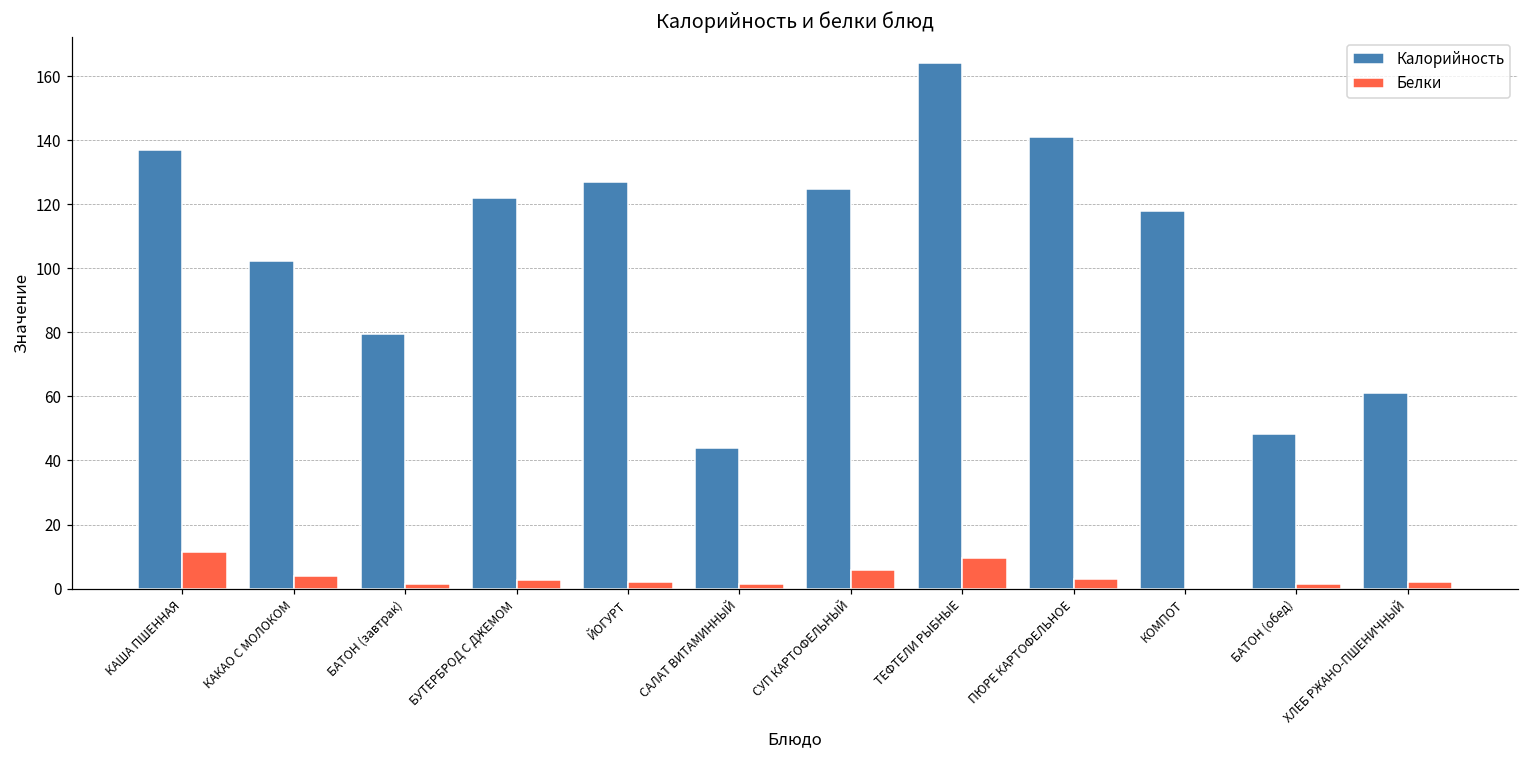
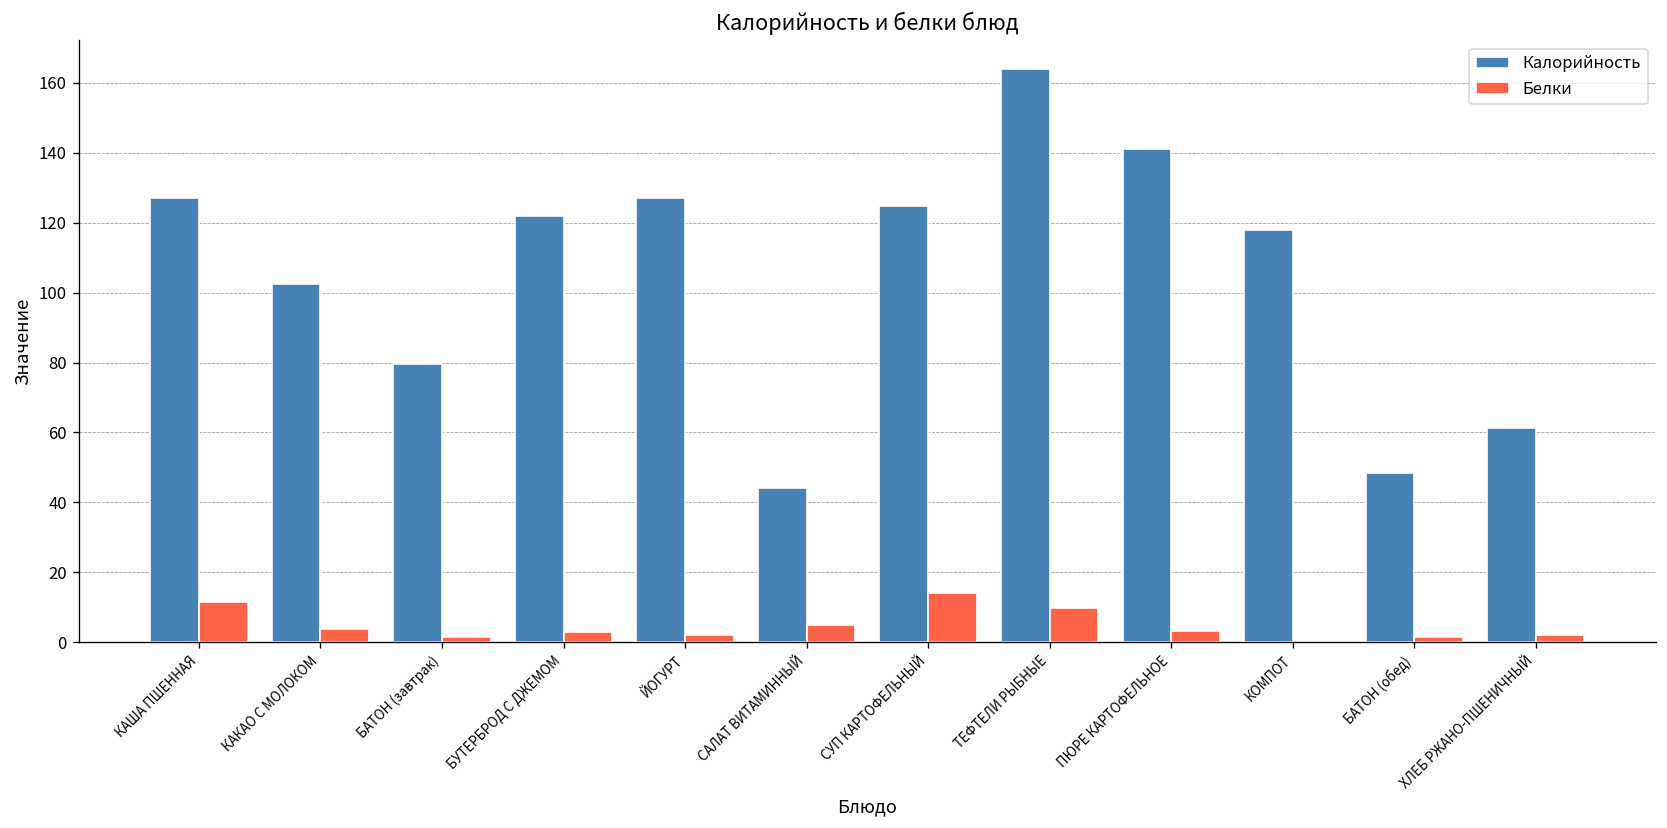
  {
    "Калорийность": {
-     "КАША ПШЕННАЯ": 137,
+     "КАША ПШЕННАЯ": 127,
      "КАКАО С МОЛОКОМ": 102,
      "БАТОН (завтрак)": 80,
      "БУТЕРБРОД С ДЖЕМОМ": 122,
      "ЙОГУРТ": 127,
      "САЛАТ ВИТАМИННЫЙ": 44,
      "СУП КАРТОФЕЛЬНЫЙ": 125,
      "ТЕФТЕЛИ РЫБНЫЕ": 164,
      "ПЮРЕ КАРТОФЕЛЬНОЕ": 141,
      "КОМПОТ": 118,
      "БАТОН (обед)": 48,
      "ХЛЕБ РЖАНО-ПШЕНИЧНЫЙ": 61
    },
    "Белки": {
      "КАША ПШЕННАЯ": 11,
      "КАКАО С МОЛОКОМ": 4,
      "БАТОН (завтрак)": 2,
      "БУТЕРБРОД С ДЖЕМОМ": 3,
      "ЙОГУРТ": 2,
-     "САЛАТ ВИТАМИННЫЙ": 1,
-     "СУП КАРТОФЕЛЬНЫЙ": 6,
+     "САЛАТ ВИТАМИННЫЙ": 5,
+     "СУП КАРТОФЕЛЬНЫЙ": 14,
      "ТЕФТЕЛИ РЫБНЫЕ": 10,
      "ПЮРЕ КАРТОФЕЛЬНОЕ": 3,
      "КОМПОТ": 0,
      "БАТОН (обед)": 2,
      "ХЛЕБ РЖАНО-ПШЕНИЧНЫЙ": 2
    }
  }
